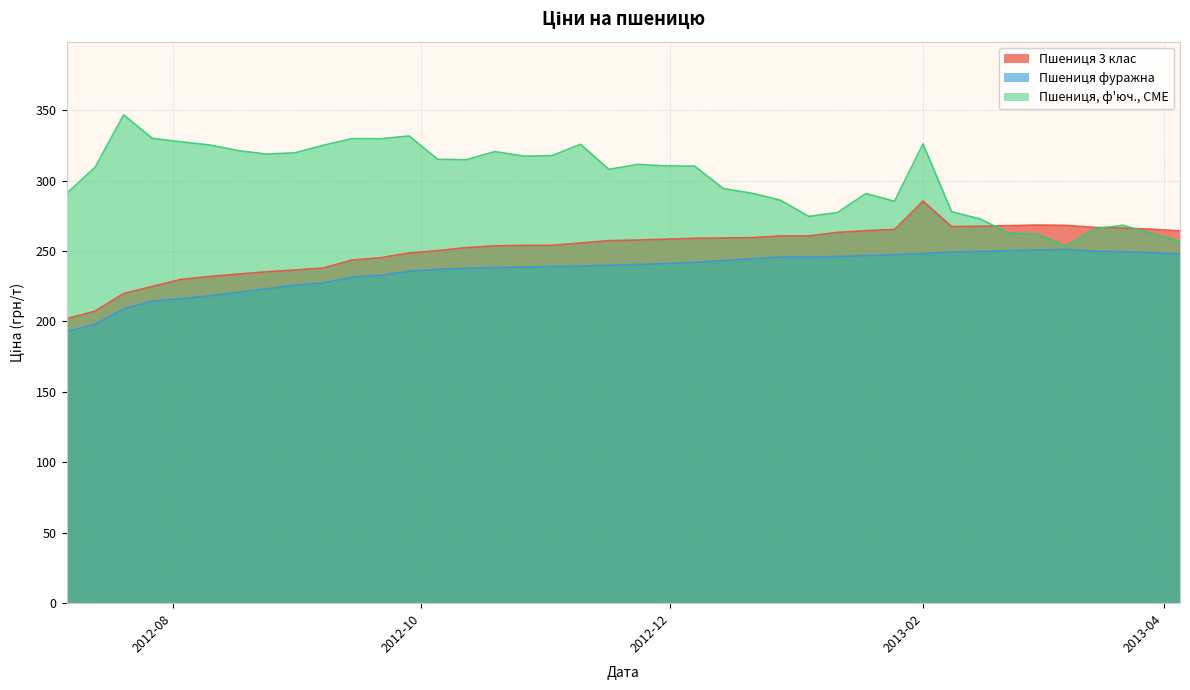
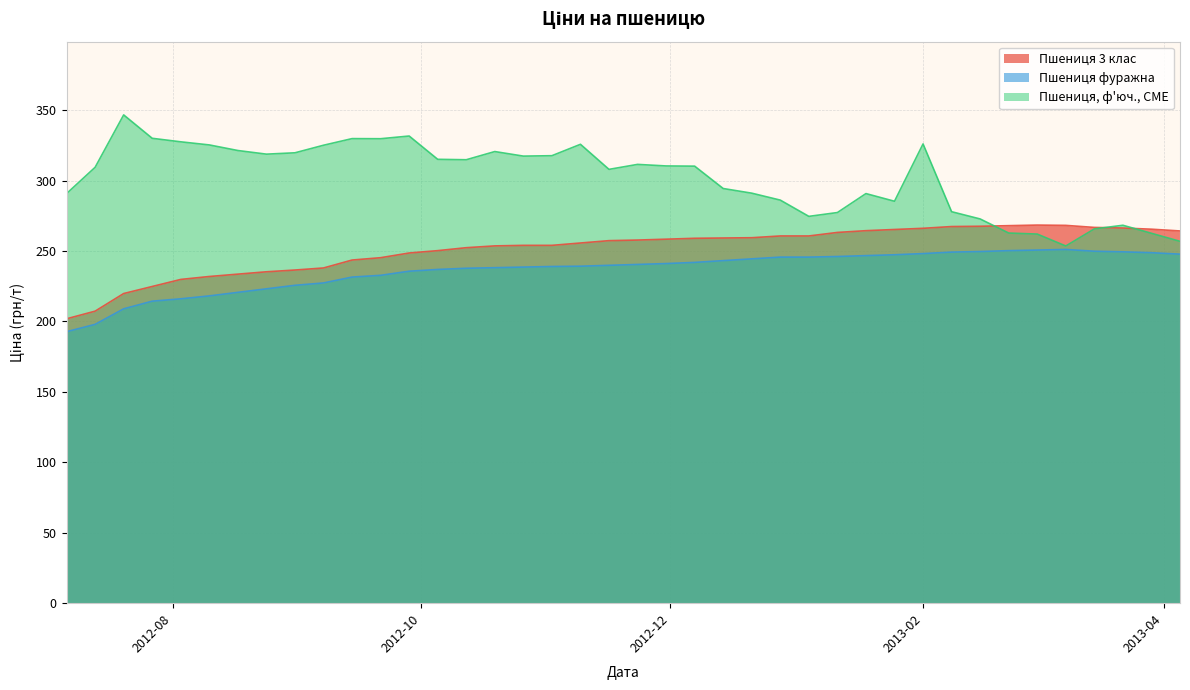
  {
    "Пшениця 3 клас": {
-     "2013-02": 285
+     "2013-02": 266
    },
    "Пшениця фуражна": {
      "2013-02": 248
    },
    "Пшениця, ф'юч., CME": {
      "2013-02": 326
    }
  }
